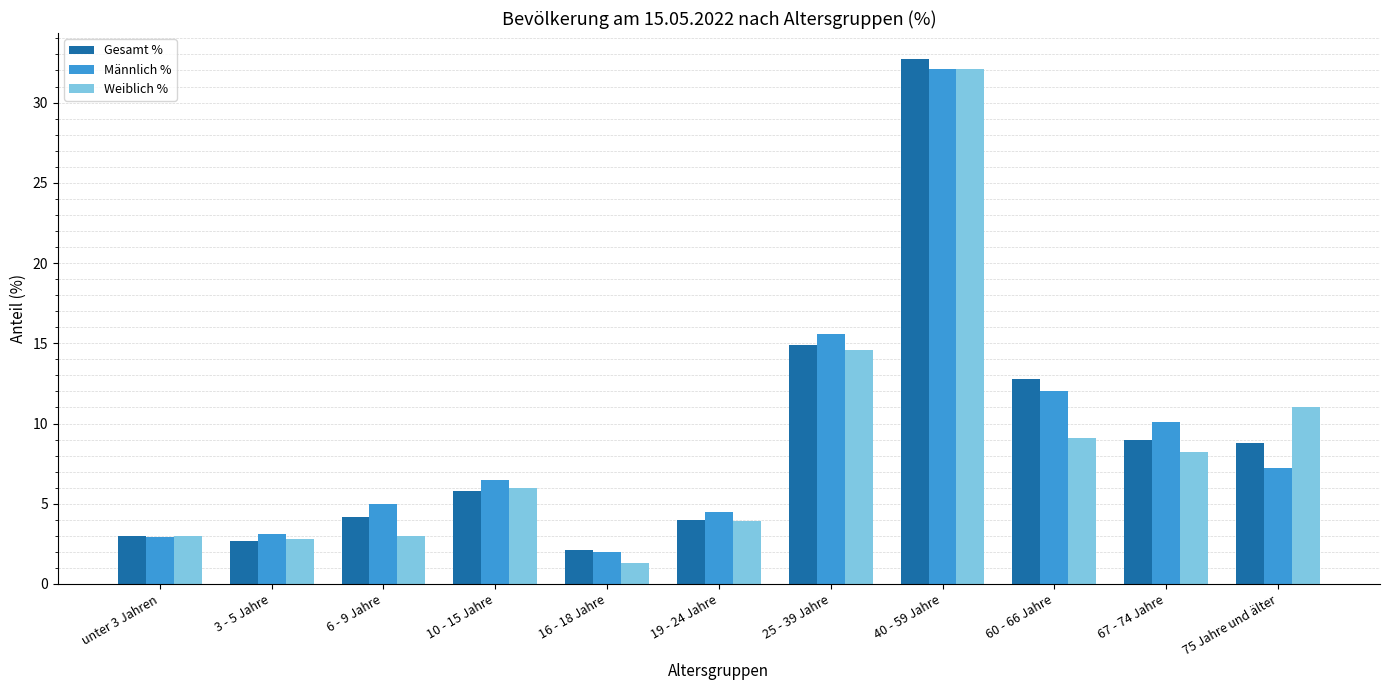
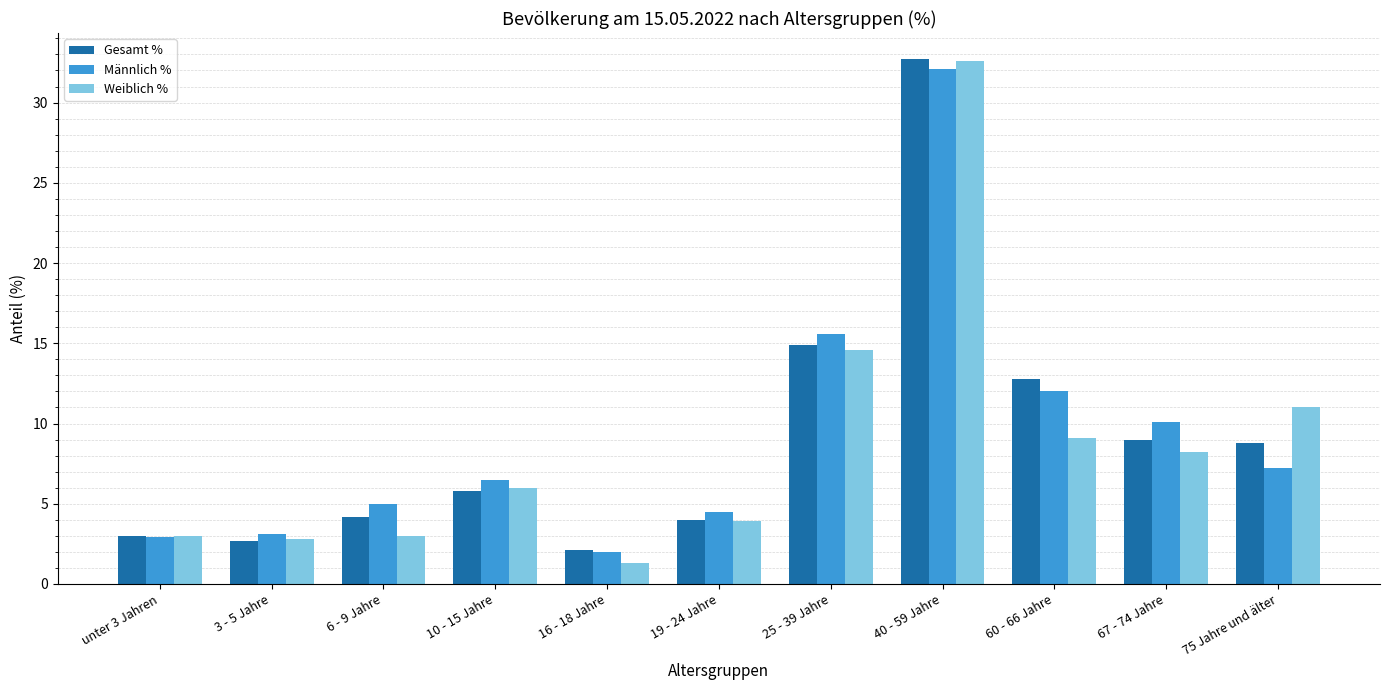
  {
    "Gesamt %": {
      "unter 3 Jahren": 3.0,
      "3 - 5 Jahre": 2.7,
      "6 - 9 Jahre": 4.2,
      "10 - 15 Jahre": 5.8,
      "16 - 18 Jahre": 2.1,
      "19 - 24 Jahre": 4.0,
      "25 - 39 Jahre": 14.9,
      "40 - 59 Jahre": 32.7,
      "60 - 66 Jahre": 12.8,
      "67 - 74 Jahre": 9.0,
      "75 Jahre und älter": 8.8
    },
    "Männlich %": {
      "unter 3 Jahren": 2.9,
      "3 - 5 Jahre": 3.1,
      "6 - 9 Jahre": 5.0,
      "10 - 15 Jahre": 6.5,
      "16 - 18 Jahre": 2.0,
      "19 - 24 Jahre": 4.5,
      "25 - 39 Jahre": 15.6,
      "40 - 59 Jahre": 32.1,
      "60 - 66 Jahre": 12.0,
      "67 - 74 Jahre": 10.1,
      "75 Jahre und älter": 7.2
    },
    "Weiblich %": {
      "unter 3 Jahren": 3.0,
      "3 - 5 Jahre": 2.8,
      "6 - 9 Jahre": 3.0,
      "10 - 15 Jahre": 6.0,
      "16 - 18 Jahre": 1.3,
      "19 - 24 Jahre": 3.9,
      "25 - 39 Jahre": 14.6,
-     "40 - 59 Jahre": 32.1,
+     "40 - 59 Jahre": 32.6,
      "60 - 66 Jahre": 9.1,
      "67 - 74 Jahre": 8.2,
      "75 Jahre und älter": 11.0
    }
  }
